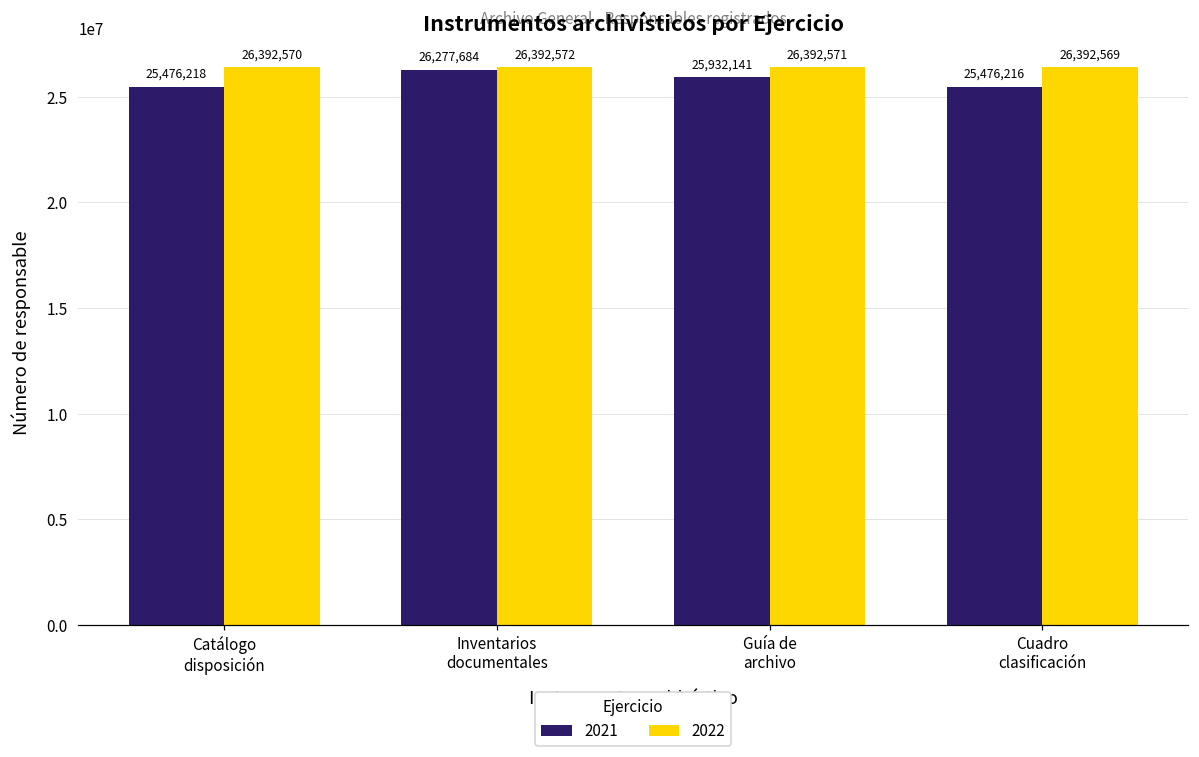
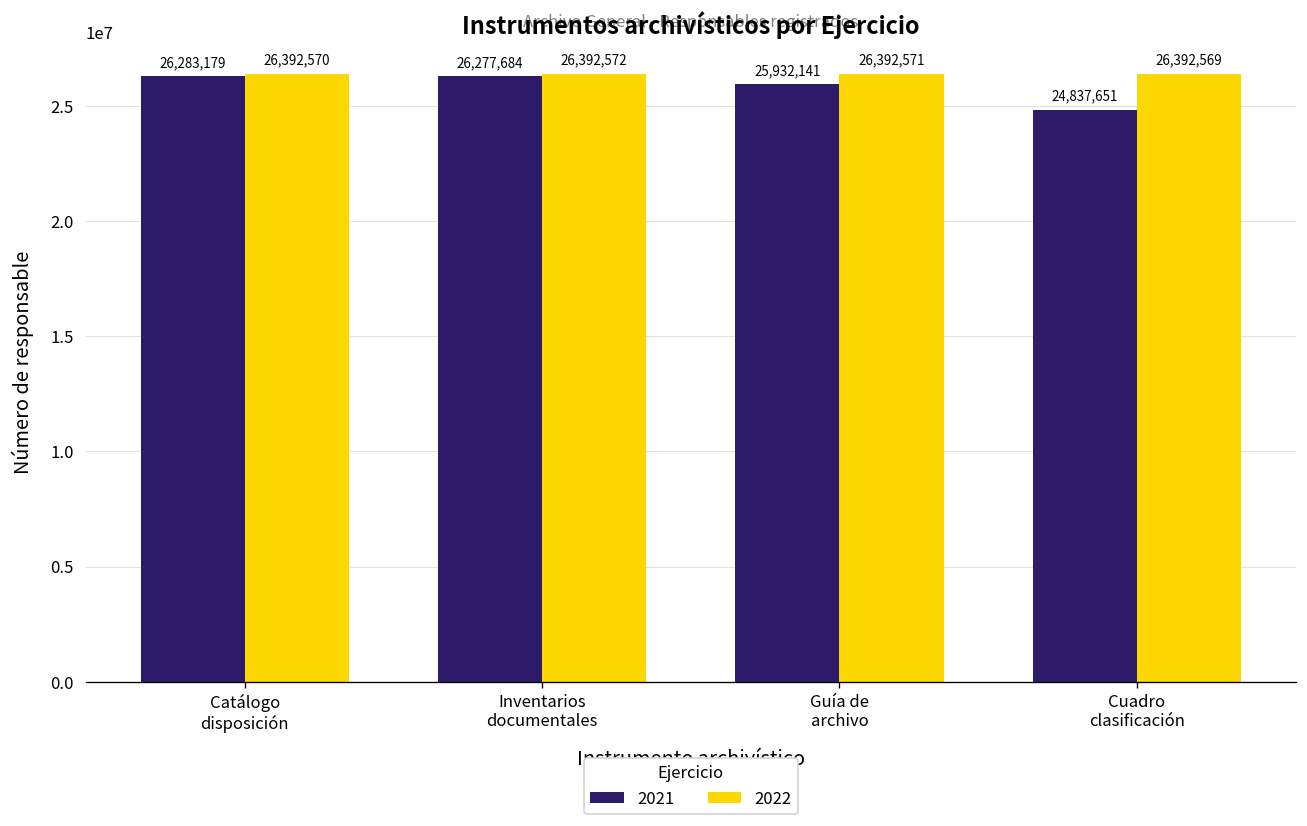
  {
    "2021": {
-     "Catálogo disposición": "25,476,218",
+     "Catálogo disposición": "26,283,179",
      "Inventarios documentales": "26,277,684",
      "Guía de archivo": "25,932,141",
-     "Cuadro clasificación": "25,476,216"
+     "Cuadro clasificación": "24,837,651"
    },
    "2022": {
      "Catálogo disposición": "26,392,570",
      "Inventarios documentales": "26,392,572",
      "Guía de archivo": "26,392,571",
      "Cuadro clasificación": "26,392,569"
    }
  }
